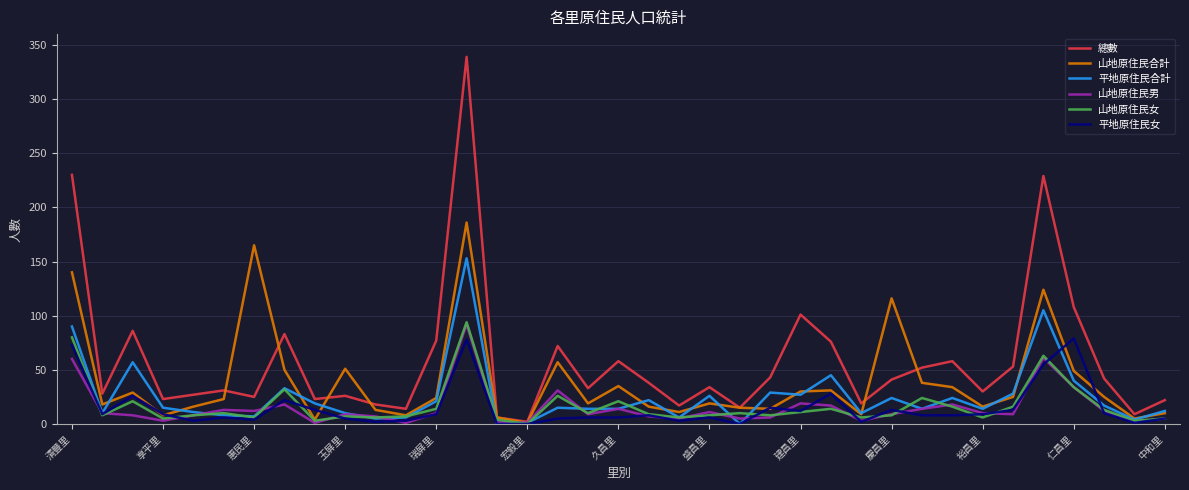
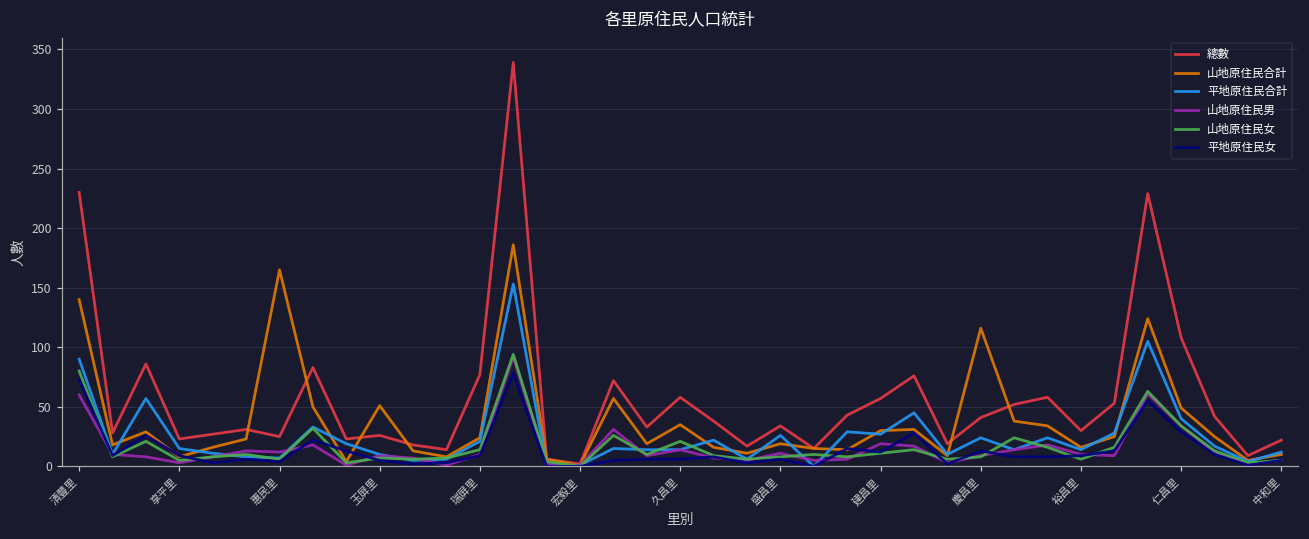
  {
    "總數": {
      "清豐里": 230,
      "享平里": 23,
      "惠民里": 25,
      "玉屏里": 26,
      "瑞屏里": 77,
      "久昌里": 58,
      "盛昌里": 34,
-     "建昌里": 101,
+     "建昌里": 57,
      "慶昌里": 41,
      "裕昌里": 30,
      "仁昌里": 108,
      "中和里": 22
    },
    "山地原住民合計": {
      "清豐里": 140,
      "惠民里": 165,
      "玉屏里": 51,
      "瑞屏里": 24,
      "久昌里": 35,
      "盛昌里": 19,
      "建昌里": 30,
      "慶昌里": 116,
      "仁昌里": 49
    },
    "平地原住民合計": {
      "清豐里": 90,
      "享平里": 15,
      "瑞屏里": 21,
      "盛昌里": 26,
      "建昌里": 27,
      "慶昌里": 24,
      "仁昌里": 40
    },
    "山地原住民男": {
      "清豐里": 60,
      "惠民里": 12,
      "盛昌里": 11,
      "建昌里": 19
    },
    "山地原住民女": {
      "清豐里": 80,
      "瑞屏里": 14,
      "久昌里": 21,
      "裕昌里": 6
    },
    "平地原住民女": {
      "清豐里": 73,
      "久昌里": 6,
      "慶昌里": 13,
-     "仁昌里": 79
+     "仁昌里": 29
    }
  }
